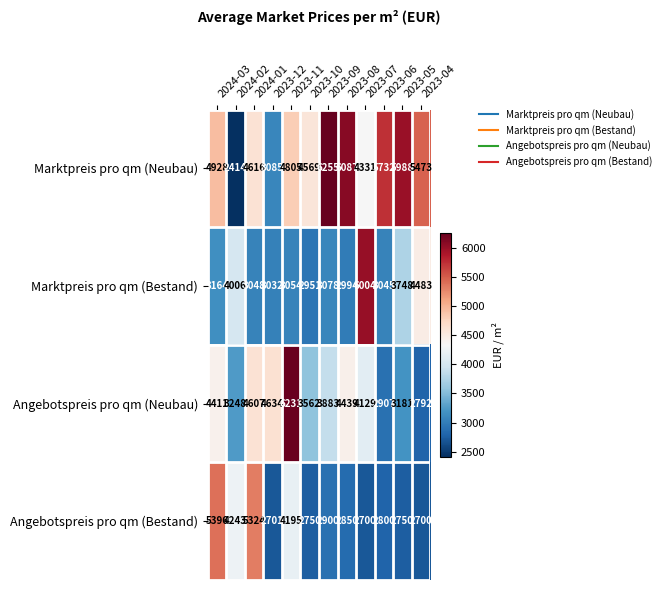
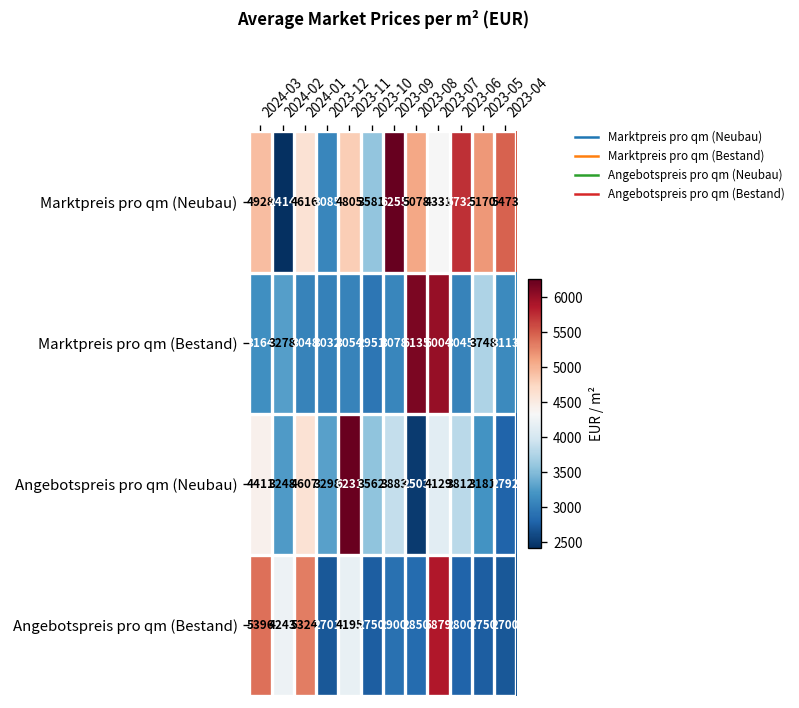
  {
    "Marktpreis pro qm (Neubau)": {
-     "2023-10": 4569,
-     "2023-08": 6087,
-     "2023-05": 5988
+     "2023-10": 3581,
+     "2023-08": 5078,
+     "2023-05": 5170
    },
    "Marktpreis pro qm (Bestand)": {
-     "2024-02": 4006,
-     "2023-08": 2994,
-     "2023-04": 4483
+     "2024-02": 3278,
+     "2023-08": 6135,
+     "2023-04": 3113
    },
    "Angebotspreis pro qm (Neubau)": {
-     "2023-12": 4634,
-     "2023-08": 4439,
-     "2023-06": 2907
+     "2023-12": 3298,
+     "2023-08": 2503,
+     "2023-06": 3812
    },
    "Angebotspreis pro qm (Bestand)": {
-     "2023-07": 2700
+     "2023-07": 5879
    }
  }
